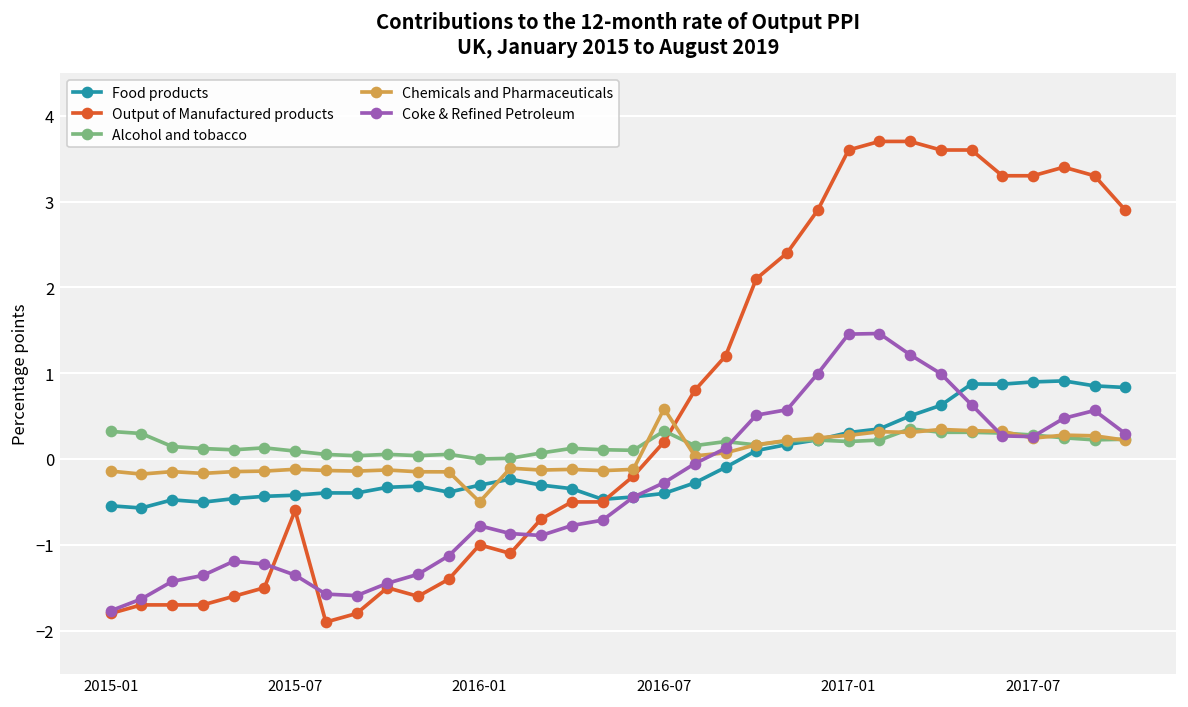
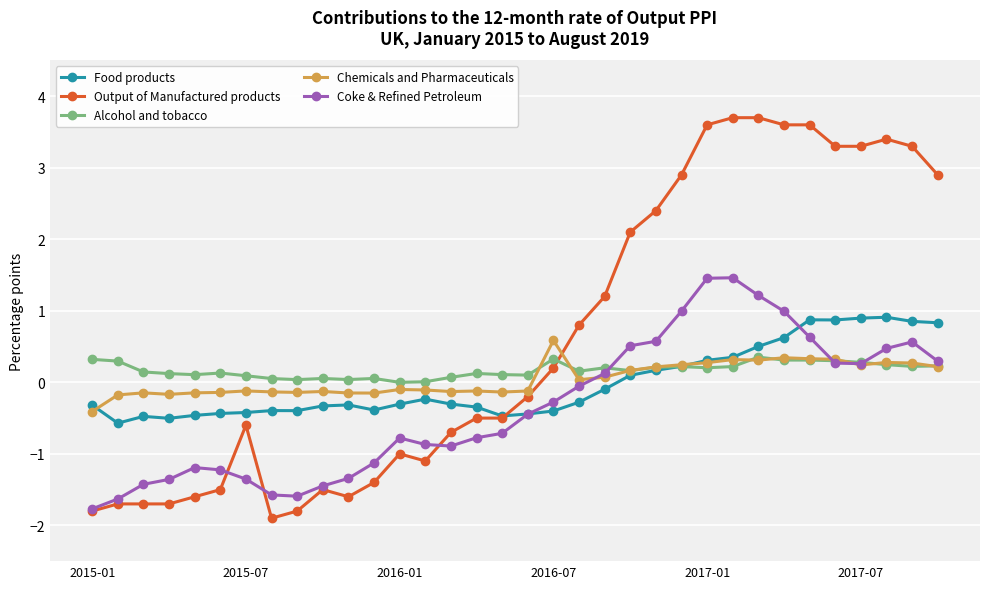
  {
    "Food products": {
-     "2015-01": -0.5,
+     "2015-01": -0.3,
      "2015-07": -0.4,
      "2016-01": -0.3,
      "2016-07": -0.4,
      "2017-07": 0.9
    },
    "Output of Manufactured products": {
      "2015-07": -0.6,
      "2016-01": -1.0,
      "2016-07": 0.2,
      "2017-01": 3.6,
      "2017-07": 3.3
    },
    "Alcohol and tobacco": {
      "2015-01": 0.3,
      "2015-07": 0.1,
      "2016-01": 0.0,
      "2016-07": 0.3,
      "2017-01": 0.2
    },
    "Chemicals and Pharmaceuticals": {
-     "2015-01": -0.1,
+     "2015-01": -0.4,
      "2015-07": -0.1,
-     "2016-01": -0.5,
+     "2016-01": -0.1,
      "2016-07": 0.6
    },
    "Coke & Refined Petroleum": {
      "2015-07": -1.4,
      "2016-01": -0.8,
      "2016-07": -0.3,
      "2017-01": 1.5
    }
  }
